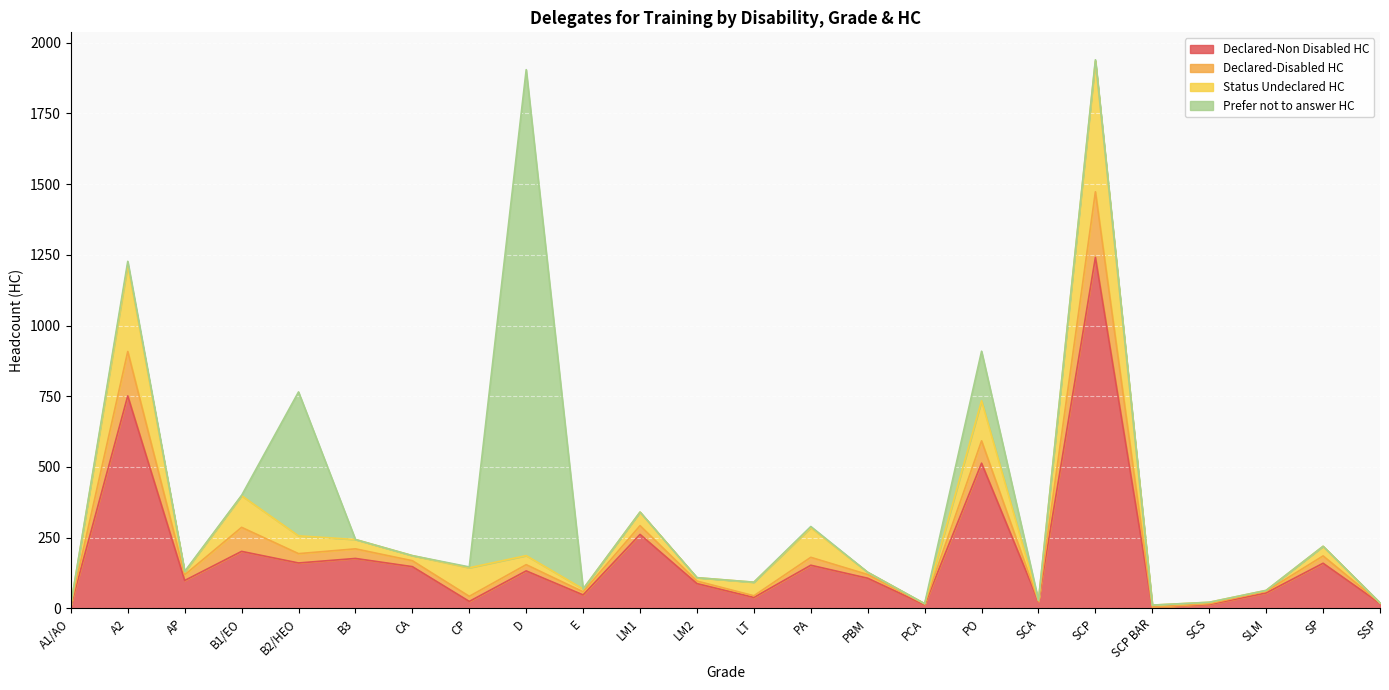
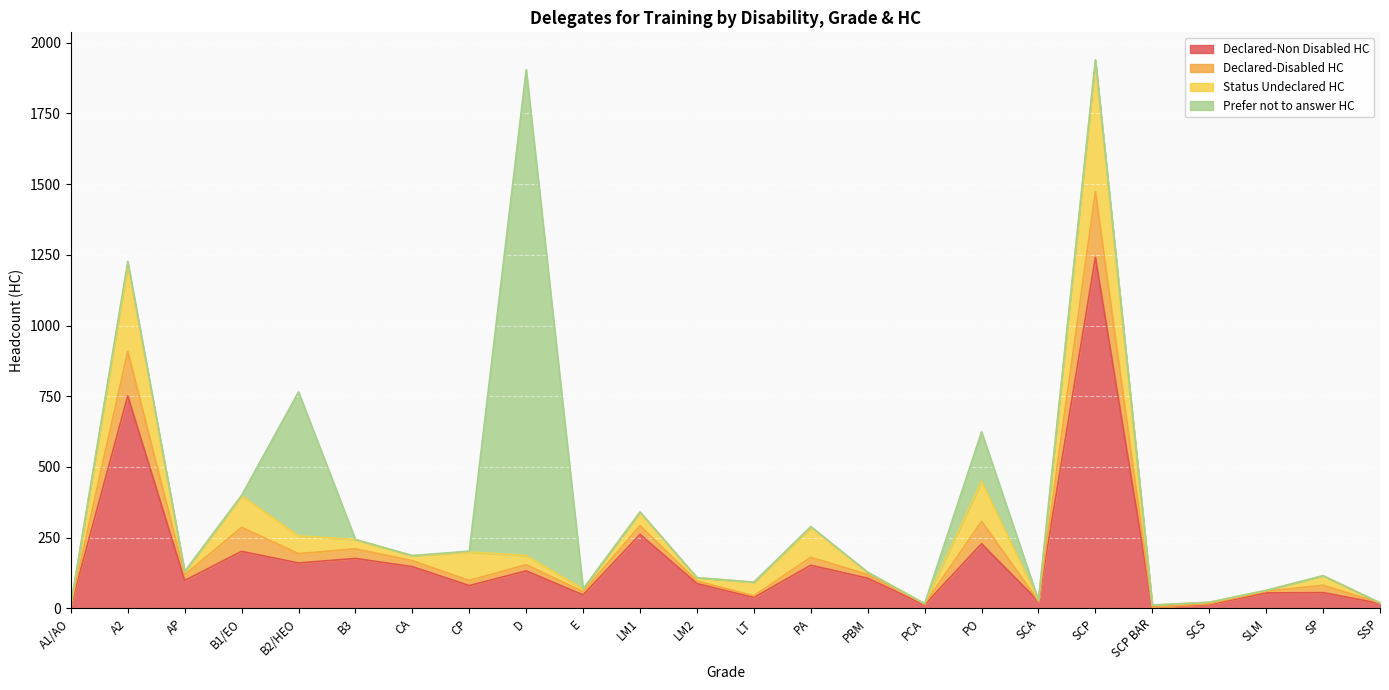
  {
    "Declared-Non Disabled HC": {
      "A2": 750,
      "AP": 100,
      "B1/EO": 200,
      "B2/HEO": 160,
      "B3": 180,
      "CA": 150,
-     "CP": 20,
+     "CP": 80,
      "D": 130,
      "E": 50,
      "LM1": 260,
      "PA": 150,
      "PBM": 110,
-     "PO": 510,
+     "PO": 230,
      "SCP": 1240,
-     "SP": 160
+     "SP": 60
    },
    "Prefer not to answer HC": {
      "A2": 10,
      "B2/HEO": 510,
      "D": 1720,
      "PO": 180
    }
  }
